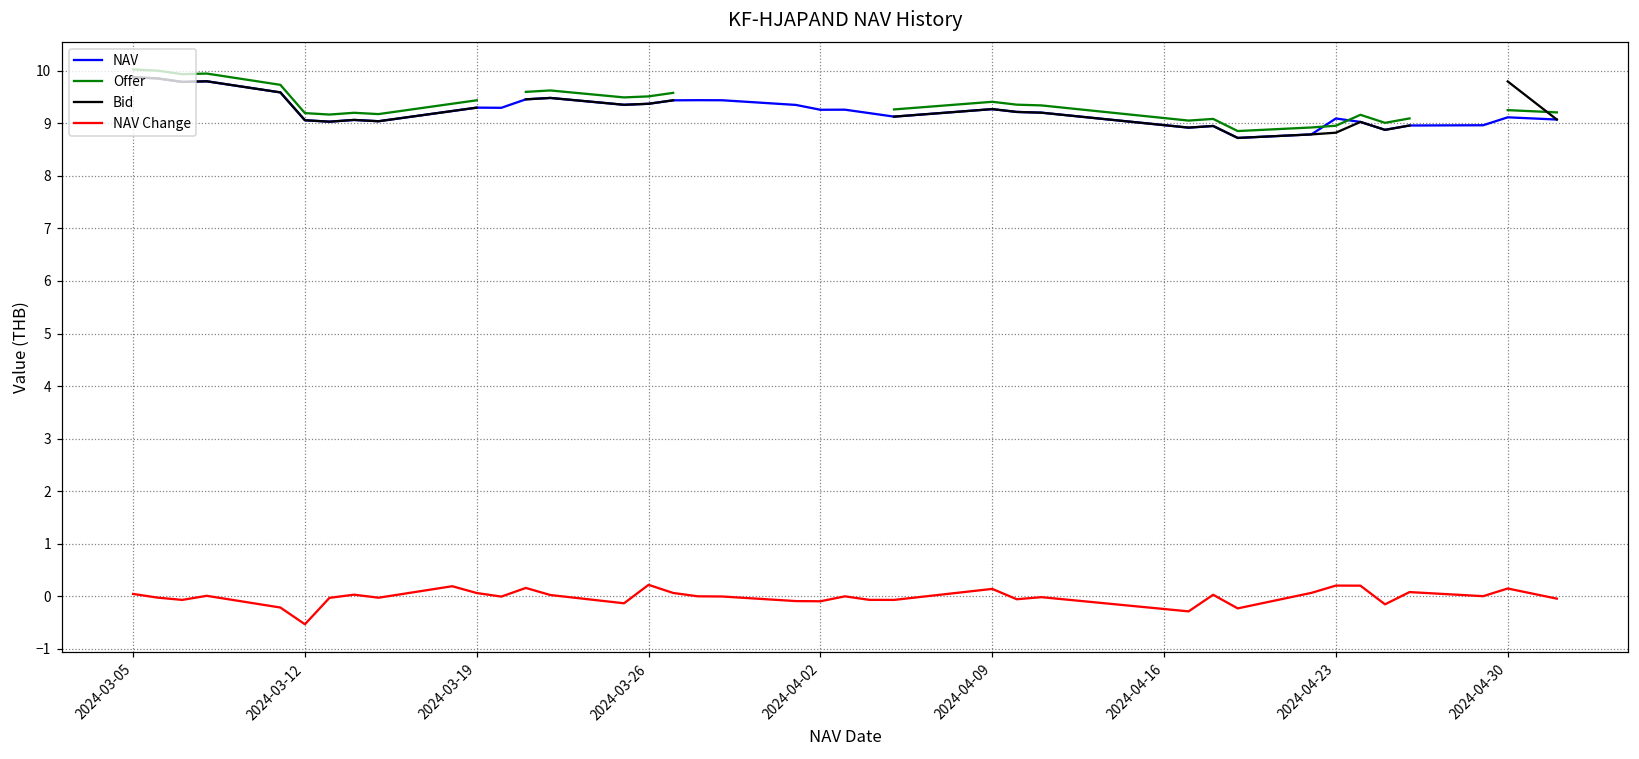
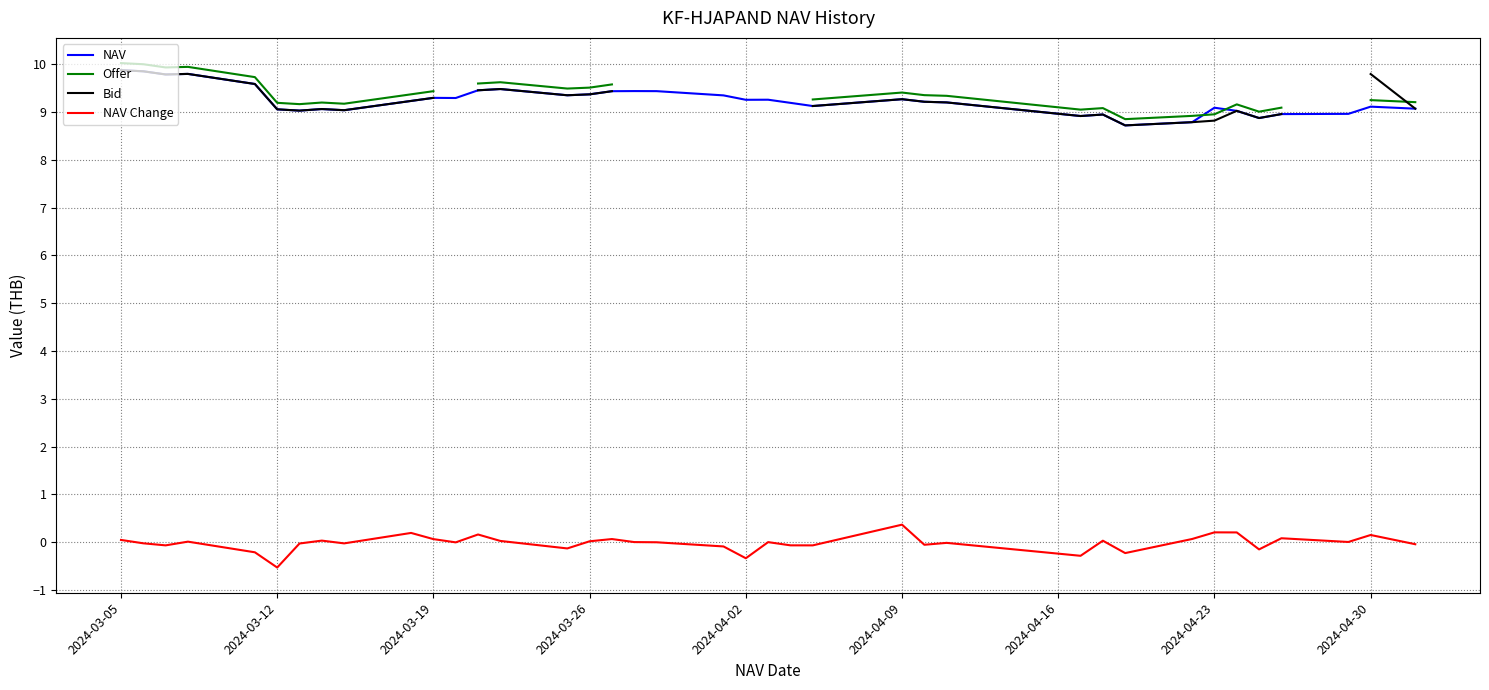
  {
    "NAV": {
      "2024-04-23": 9.1,
      "2024-04-30": 9.1
    },
    "Offer": {
      "2024-03-12": 9.2,
      "2024-03-19": 9.4,
      "2024-03-26": 9.5,
      "2024-04-02": 9.4,
      "2024-04-09": 9.4,
      "2024-04-23": 9.0,
      "2024-04-30": 9.2
    },
    "Bid": {
      "2024-04-23": 8.8,
      "2024-04-30": 9.8
    },
    "NAV Change": {
      "2024-03-05": 0.0,
      "2024-03-12": -0.5,
      "2024-03-19": 0.1,
-     "2024-03-26": 0.2,
-     "2024-04-02": -0.1,
-     "2024-04-09": 0.1,
+     "2024-03-26": 0.0,
+     "2024-04-02": -0.3,
+     "2024-04-09": 0.4,
      "2024-04-23": 0.2,
      "2024-04-30": 0.2
    }
  }
